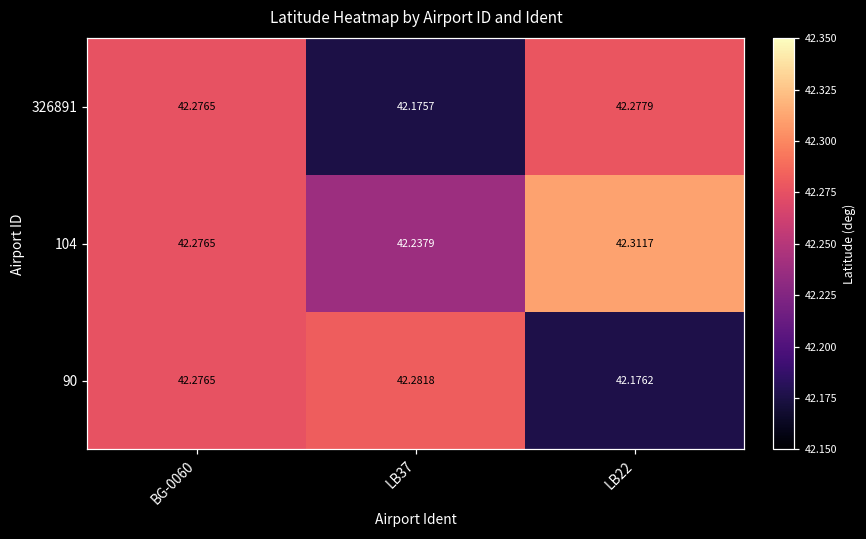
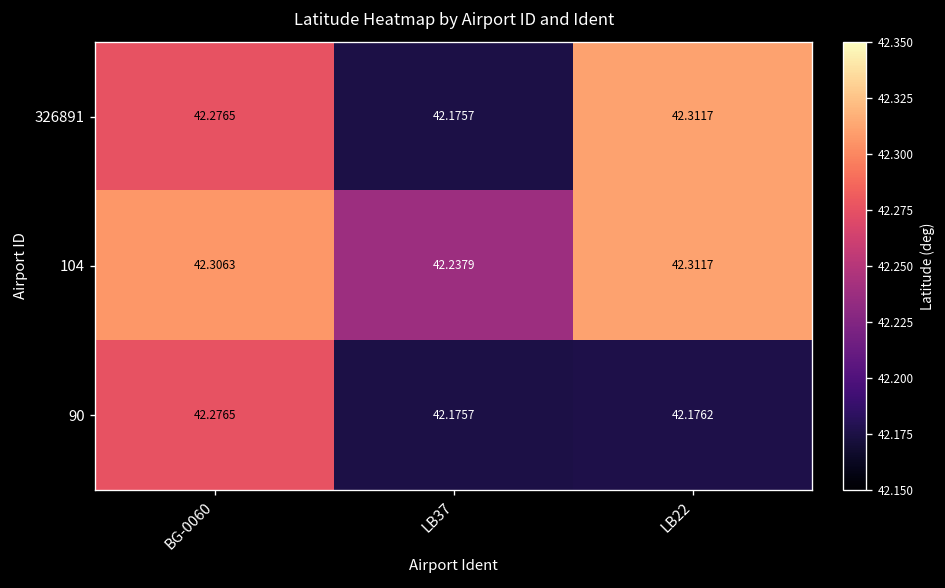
  {
    "326891": {
      "BG-0060": 42.2765,
      "LB37": 42.1757,
-     "LB22": 42.2779
+     "LB22": 42.3117
    },
    "104": {
-     "BG-0060": 42.2765,
+     "BG-0060": 42.3063,
      "LB37": 42.2379,
      "LB22": 42.3117
    },
    "90": {
      "BG-0060": 42.2765,
-     "LB37": 42.2818,
+     "LB37": 42.1757,
      "LB22": 42.1762
    }
  }
